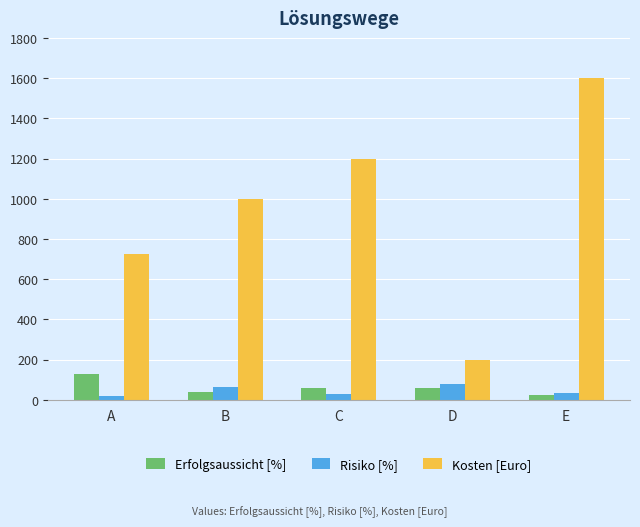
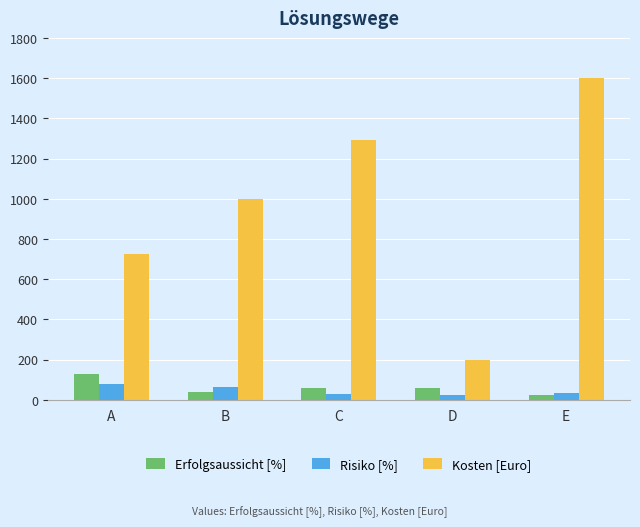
  {
    "Erfolgsaussicht [%]": {
      "A": 130,
      "B": 40,
      "C": 60,
      "D": 60,
      "E": 20
    },
    "Risiko [%]": {
-     "A": 20,
+     "A": 80,
      "B": 70,
      "C": 30,
-     "D": 80,
+     "D": 30,
      "E": 40
    },
    "Kosten [Euro]": {
      "A": 730,
      "B": 1000,
-     "C": 1200,
+     "C": 1290,
      "D": 200,
      "E": 1600
    }
  }
